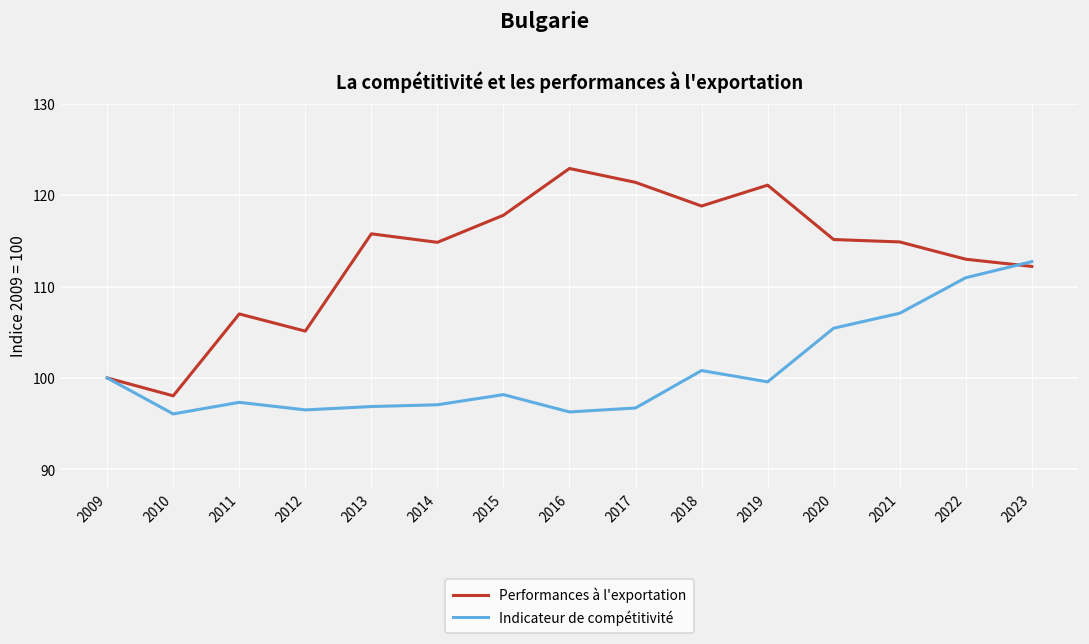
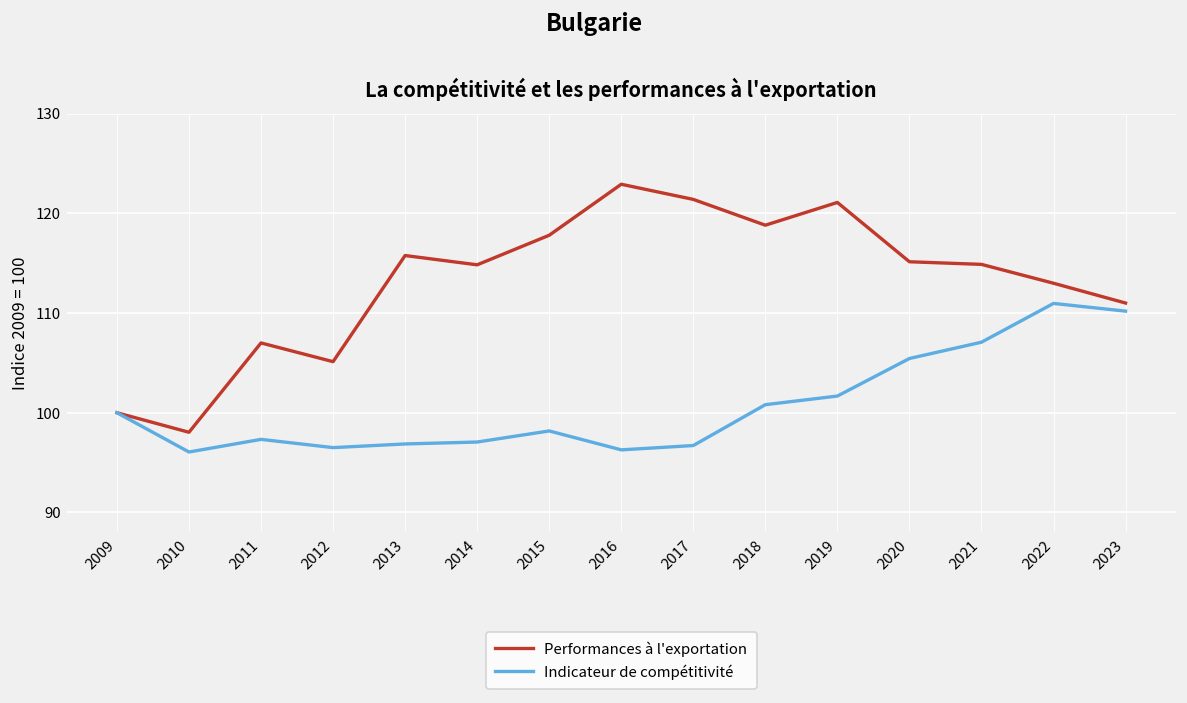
  {
    "Performances à l'exportation": {
      "2010": 98,
      "2011": 107,
      "2012": 105,
      "2013": 116,
      "2014": 115,
      "2015": 118,
      "2016": 123,
      "2017": 121,
      "2018": 119,
      "2019": 121,
      "2020": 115,
      "2021": 115,
      "2022": 113,
-     "2023": 112
+     "2023": 111
    },
    "Indicateur de compétitivité": {
      "2010": 96,
      "2011": 97,
      "2012": 97,
      "2013": 97,
      "2014": 97,
      "2015": 98,
      "2016": 96,
      "2017": 97,
      "2018": 101,
-     "2019": 100,
+     "2019": 102,
      "2020": 105,
      "2021": 107,
      "2022": 111,
-     "2023": 113
+     "2023": 110
    }
  }
